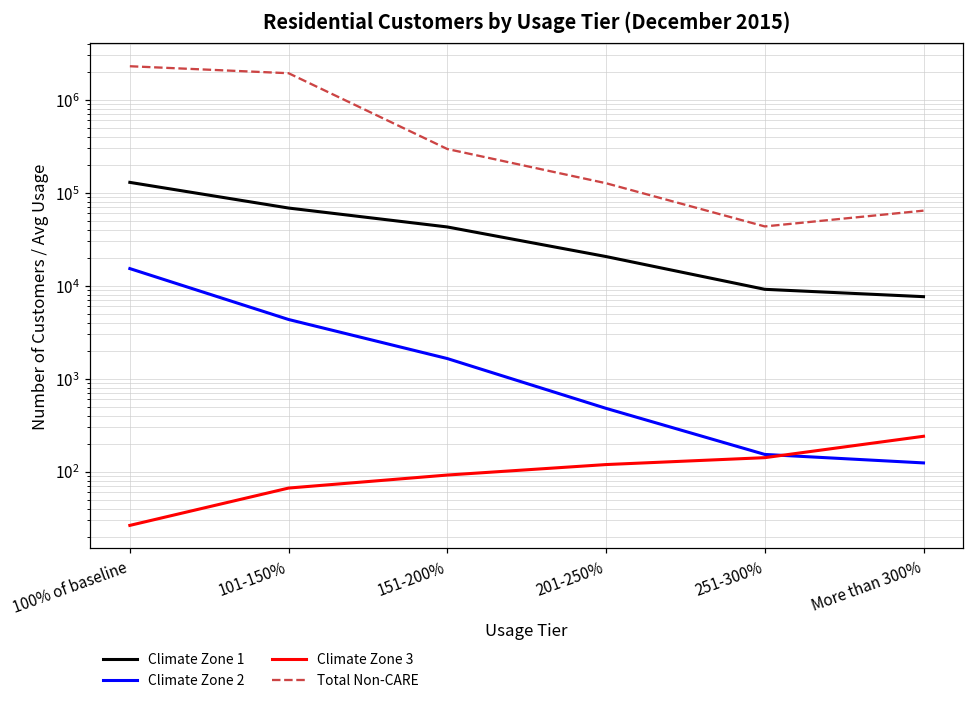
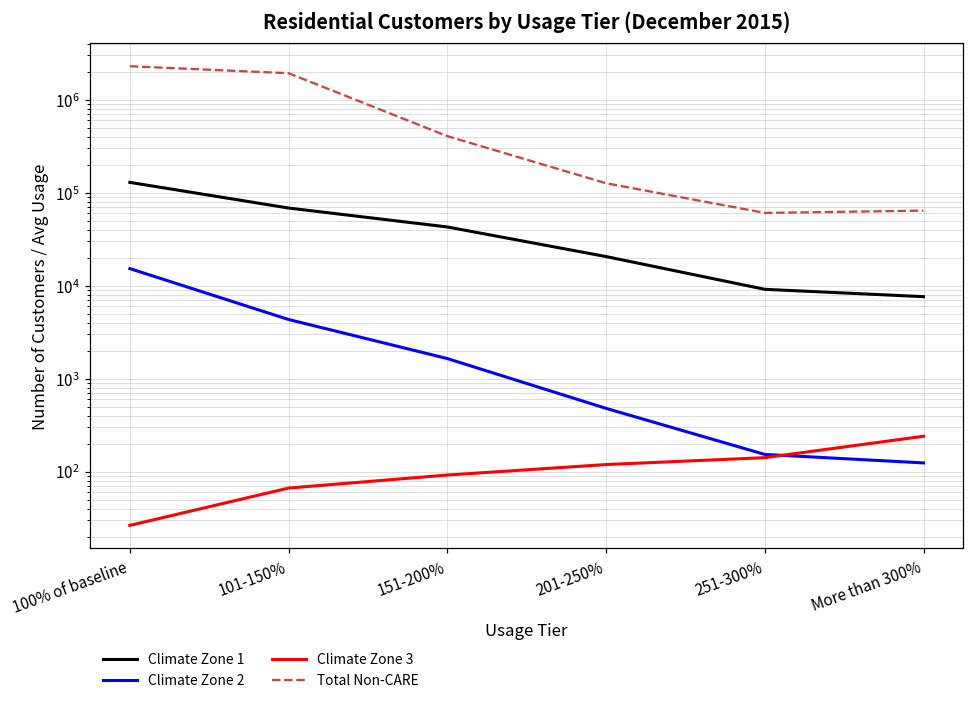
  {
    "Climate Zone 1": {
      "100% of baseline": 130000,
      "101-150%": 70000,
      "151-200%": 40000,
      "201-250%": 21000,
      "251-300%": 9000,
      "More than 300%": 8000
    },
    "Climate Zone 2": {
      "100% of baseline": 15000,
      "101-150%": 4000,
      "151-200%": 1600,
      "201-250%": 500,
      "251-300%": 150,
      "More than 300%": 120
    },
    "Climate Zone 3": {
      "100% of baseline": 26,
      "101-150%": 70,
      "151-200%": 90,
      "201-250%": 120,
      "251-300%": 140,
      "More than 300%": 240
    },
    "Total Non-CARE": {
      "100% of baseline": 2300000,
      "101-150%": 1900000,
-     "151-200%": 300000,
+     "151-200%": 400000,
      "201-250%": 130000,
-     "251-300%": 40000,
+     "251-300%": 60000,
      "More than 300%": 60000
    }
  }
